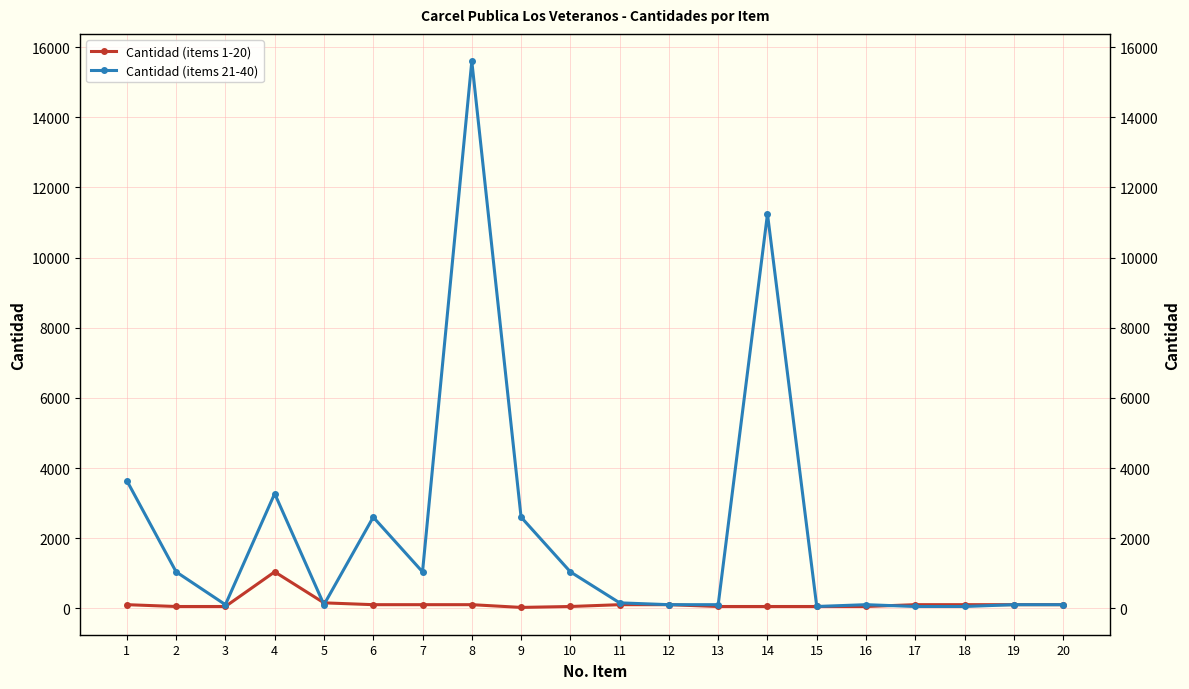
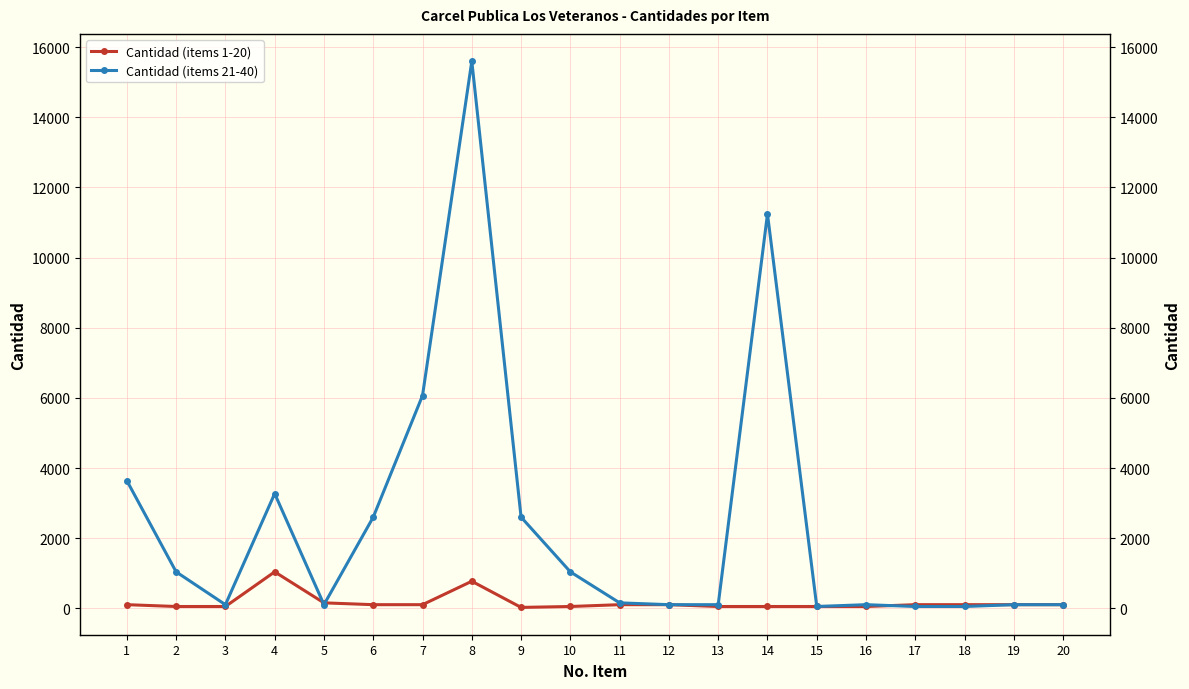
  {
    "Cantidad (items 1-20)": {
      "1": 100,
      "2": 100,
      "4": 1000,
      "6": 100,
      "7": 100,
-     "8": 100,
+     "8": 800,
      "9": 0,
      "10": 100,
      "14": 100
    },
    "Cantidad (items 21-40)": {
      "1": 3600,
      "2": 1000,
      "4": 3300,
      "6": 2600,
-     "7": 1000,
+     "7": 6100,
      "8": 15600,
      "9": 2600,
      "10": 1000,
      "14": 11200
    }
  }
